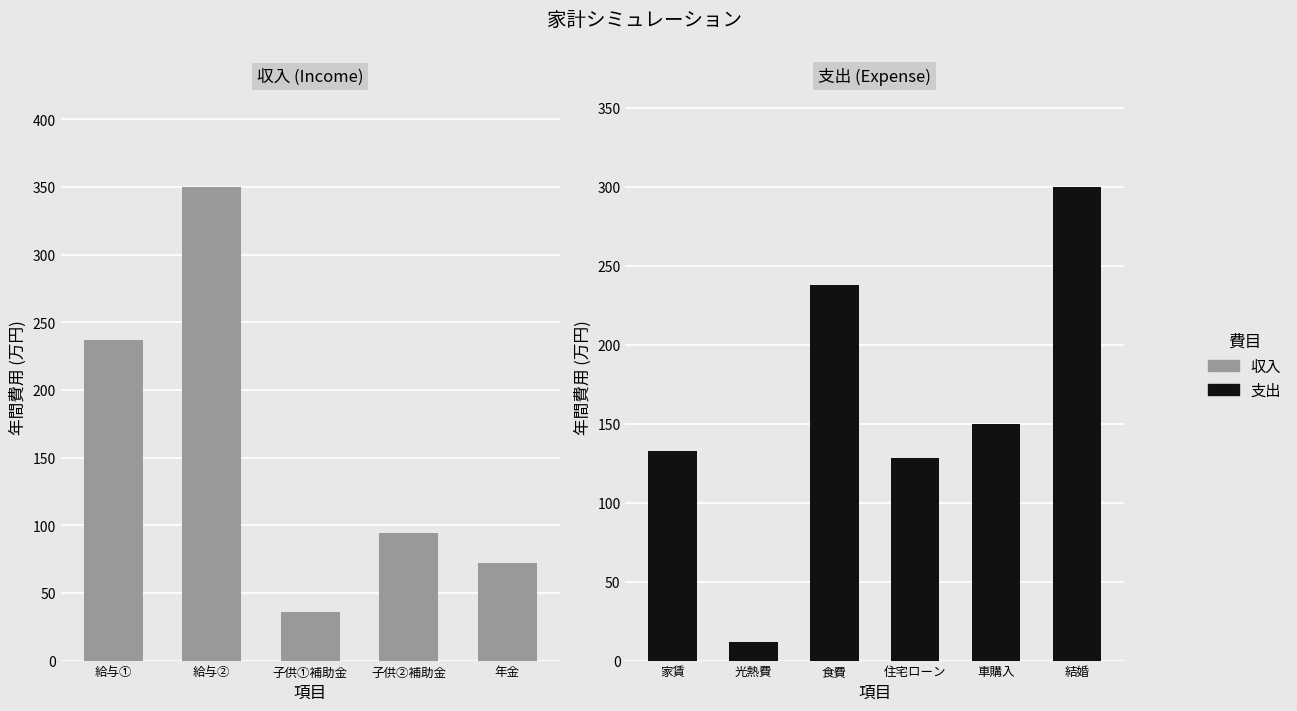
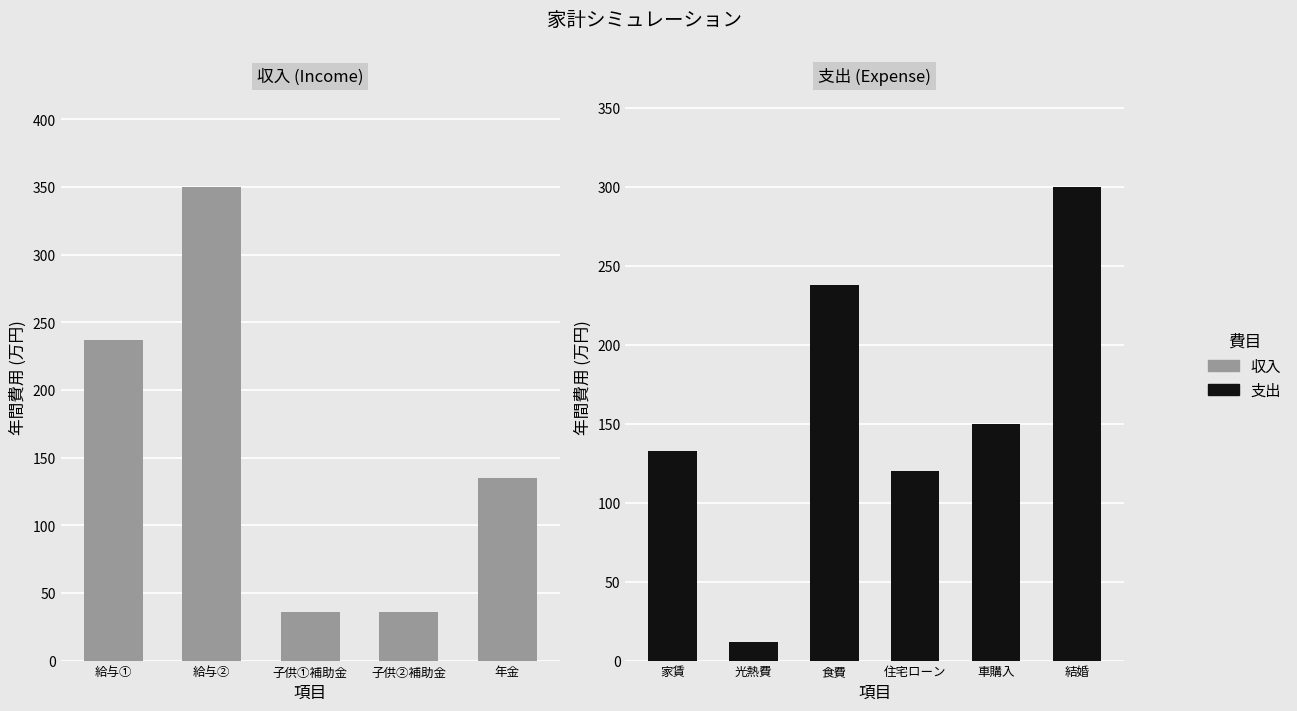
  {
    "収入 (Income)": {
      "給与①": 237,
      "給与②": 350,
      "子供①補助金": 36,
-     "子供②補助金": 94,
-     "年金": 72
+     "子供②補助金": 36,
+     "年金": 135
    },
    "支出 (Expense)": {
      "家賃": 133,
      "光熱費": 12,
      "食費": 238,
-     "住宅ローン": 128,
+     "住宅ローン": 120,
      "車購入": 150,
      "結婚": 300
    }
  }
